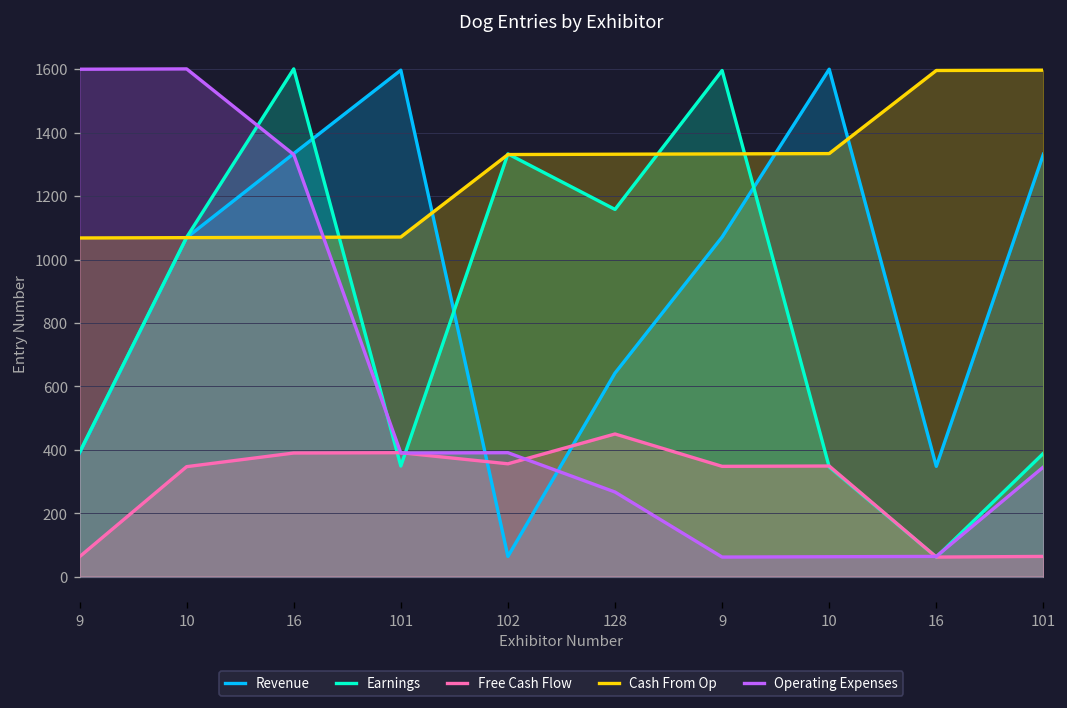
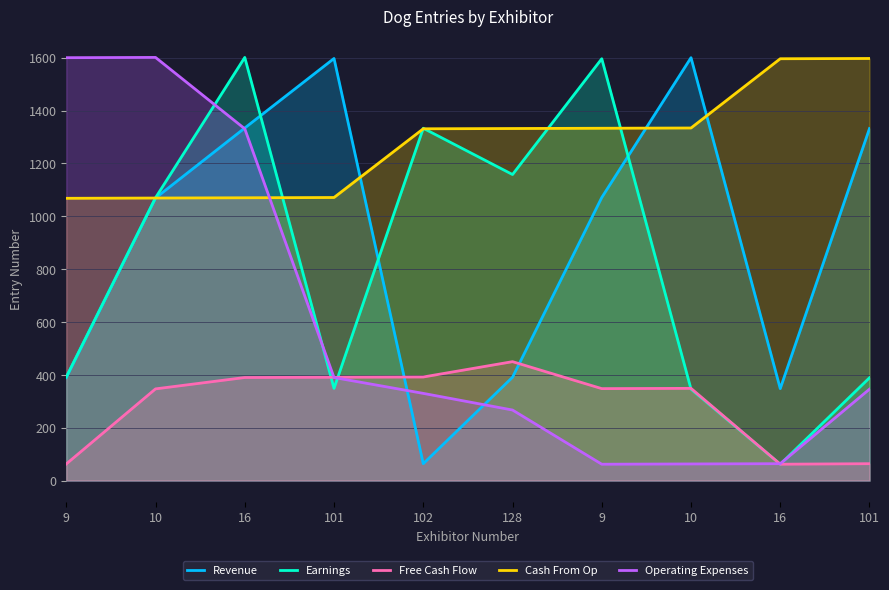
  {
    "Revenue": {
      "102": 60,
-     "128": 640
+     "128": 390
    },
    "Earnings": {
      "128": 1160
    },
    "Free Cash Flow": {
-     "102": 360,
+     "102": 390,
      "128": 450
    },
    "Cash From Op": {
      "128": 1330
    },
    "Operating Expenses": {
-     "102": 390,
+     "102": 330,
      "128": 270
    }
  }
